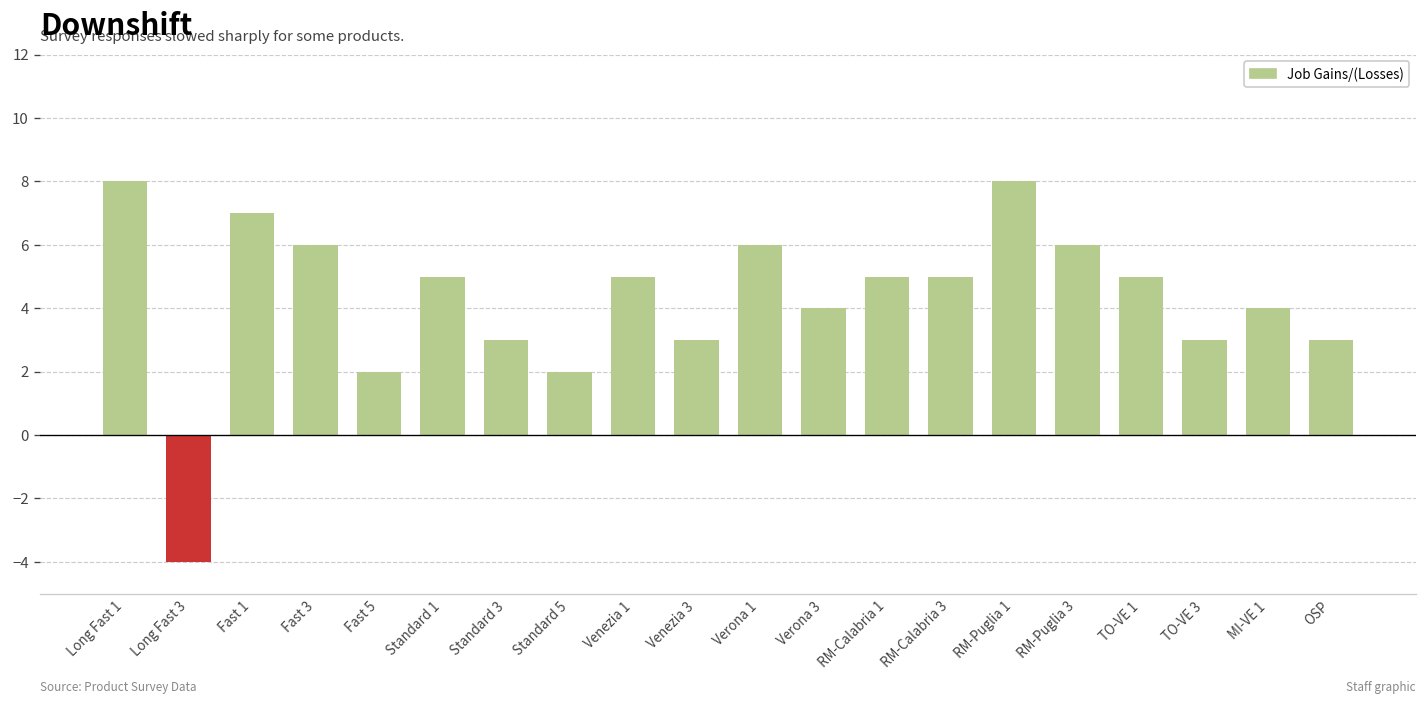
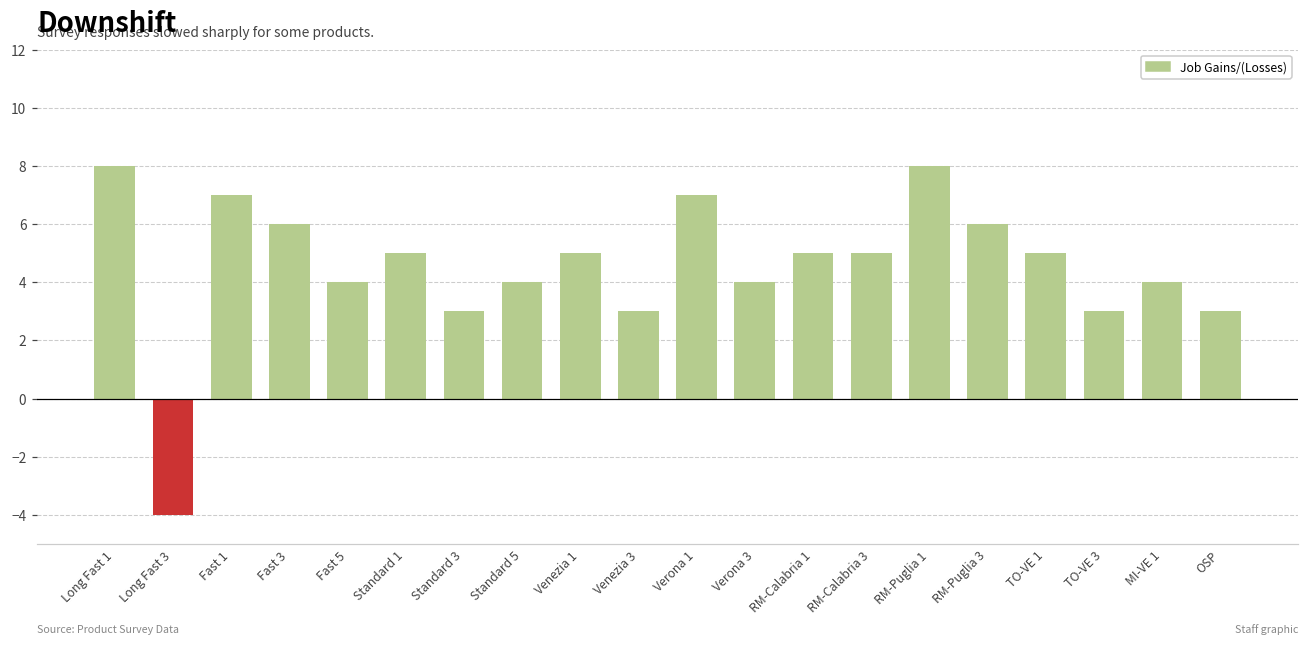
  {
    "Long Fast 1": 8,
    "Long Fast 3": -4,
    "Fast 1": 7,
    "Fast 3": 6,
-   "Fast 5": 2,
+   "Fast 5": 4,
    "Standard 1": 5,
    "Standard 3": 3,
-   "Standard 5": 2,
+   "Standard 5": 4,
    "Venezia 1": 5,
    "Venezia 3": 3,
-   "Verona 1": 6,
+   "Verona 1": 7,
    "Verona 3": 4,
    "RM-Calabria 1": 5,
    "RM-Calabria 3": 5,
    "RM-Puglia 1": 8,
    "RM-Puglia 3": 6,
    "TO-VE 1": 5,
    "TO-VE 3": 3,
    "MI-VE 1": 4,
    "OSP": 3
  }
